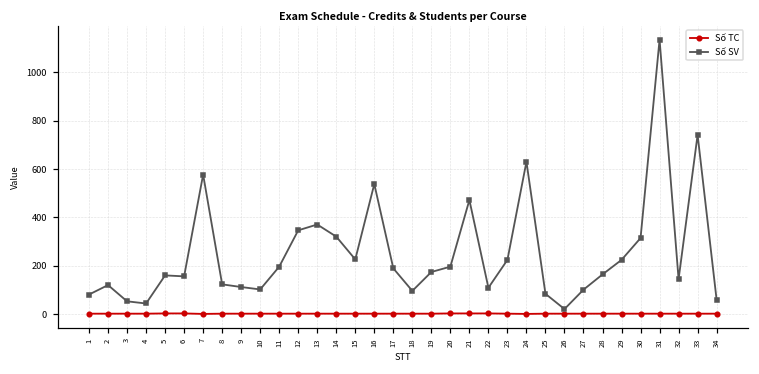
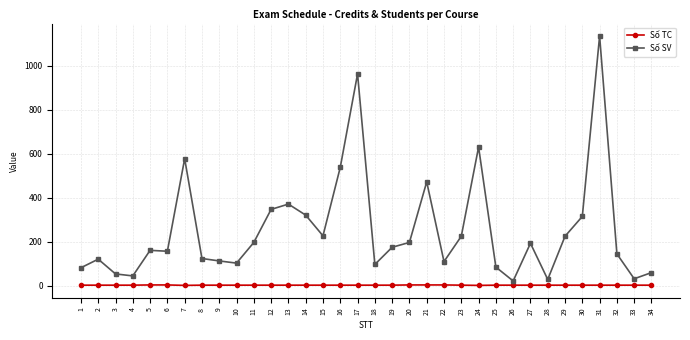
  {
    "Số TC": {
      "1": 0,
      "2": 0,
      "3": 0,
      "4": 0,
      "5": 0,
      "6": 0,
      "7": 0,
      "8": 0,
      "9": 0,
      "10": 0,
      "11": 0,
      "12": 0,
      "13": 0,
      "14": 0,
      "15": 0,
      "16": 0,
      "17": 0,
      "18": 0,
      "19": 0,
      "20": 0,
      "21": 0,
      "22": 0,
      "23": 0,
      "24": 0,
      "25": 0,
      "26": 0,
      "27": 0,
      "28": 0,
      "29": 0,
      "30": 0,
      "31": 0,
      "32": 0,
      "33": 0,
      "34": 0
    },
    "Số SV": {
      "1": 80,
      "2": 120,
      "3": 50,
      "4": 50,
      "5": 160,
      "6": 160,
      "7": 580,
      "8": 120,
      "9": 110,
      "10": 100,
      "11": 200,
      "12": 350,
      "13": 370,
      "14": 320,
      "15": 230,
      "16": 540,
-     "17": 190,
+     "17": 960,
      "18": 100,
      "19": 180,
      "20": 200,
      "21": 470,
      "22": 110,
      "23": 230,
      "24": 630,
      "25": 90,
      "26": 20,
-     "27": 100,
-     "28": 170,
+     "27": 190,
+     "28": 30,
      "29": 230,
      "30": 320,
      "31": 1130,
      "32": 150,
-     "33": 740,
+     "33": 30,
      "34": 60
    }
  }
